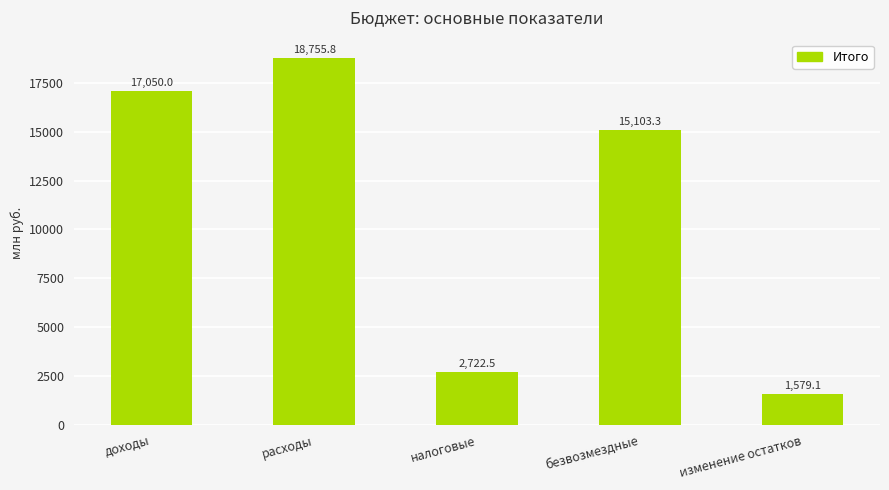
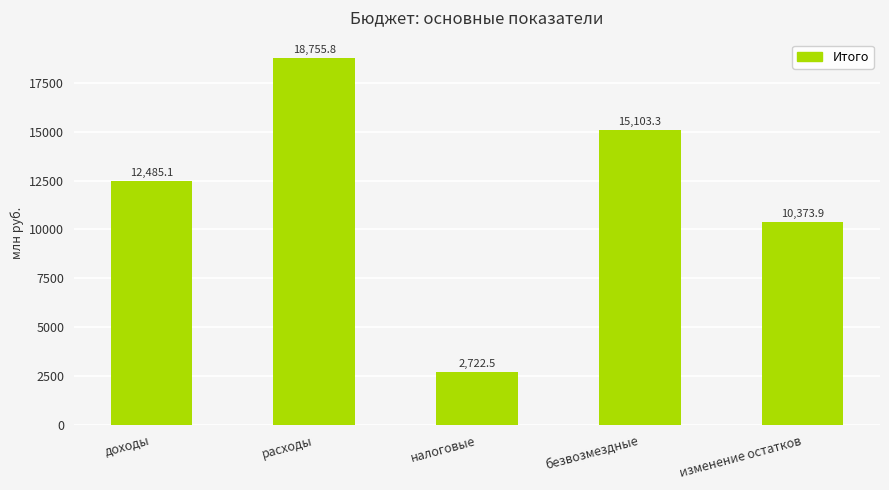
  {
-   "доходы": "17,050.0",
+   "доходы": "12,485.1",
    "расходы": "18,755.8",
    "налоговые": "2,722.5",
    "безвозмездные": "15,103.3",
-   "изменение остатков": "1,579.1"
+   "изменение остатков": "10,373.9"
  }
